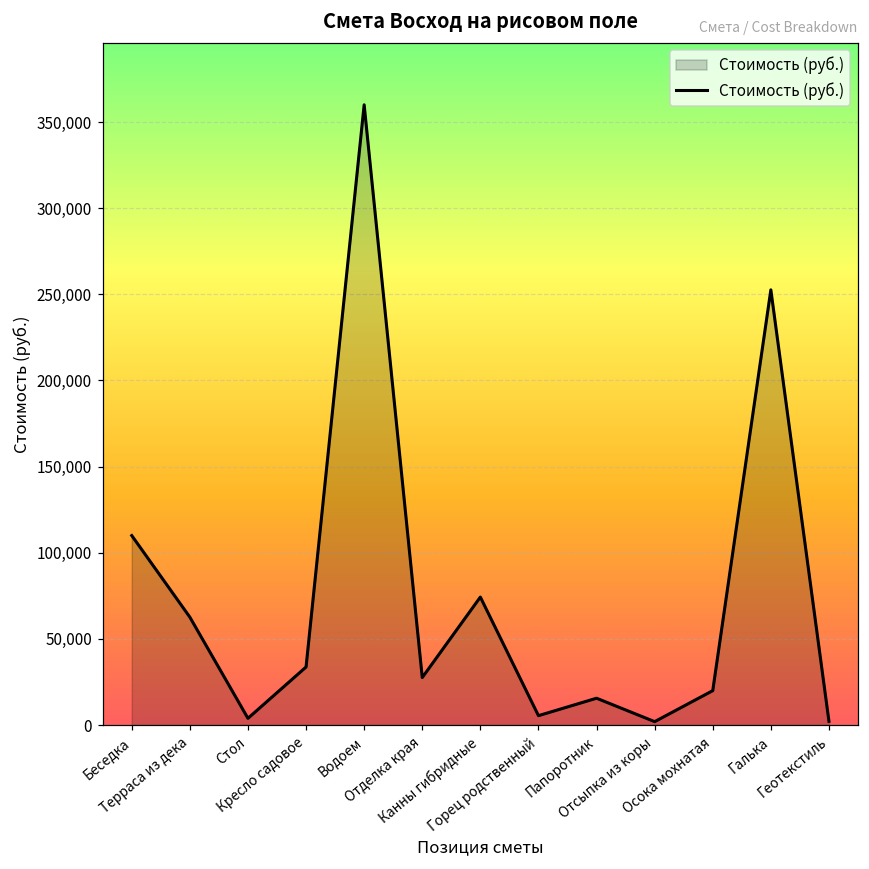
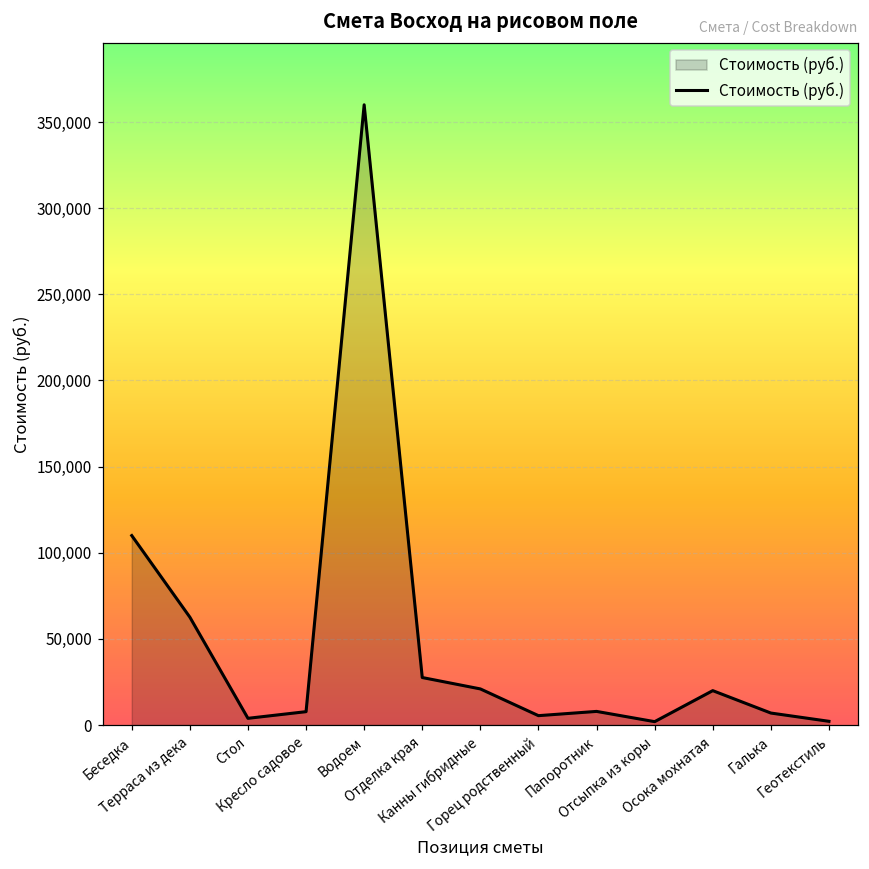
  {
    "Беседка": "110,000",
    "Терраса из дека": "63,000",
    "Стол": "4,000",
-   "Кресло садовое": "34,000",
+   "Кресло садовое": "8,000",
    "Водоем": "360,000",
    "Отделка края": "28,000",
-   "Канны гибридные": "74,000",
+   "Канны гибридные": "21,000",
    "Горец родственный": "5,000",
-   "Папоротник": "16,000",
+   "Папоротник": "8,000",
    "Отсыпка из коры": "2,000",
    "Осока мохнатая": "20,000",
-   "Галька": "253,000",
+   "Галька": "7,000",
    "Геотекстиль": "2,000"
  }
